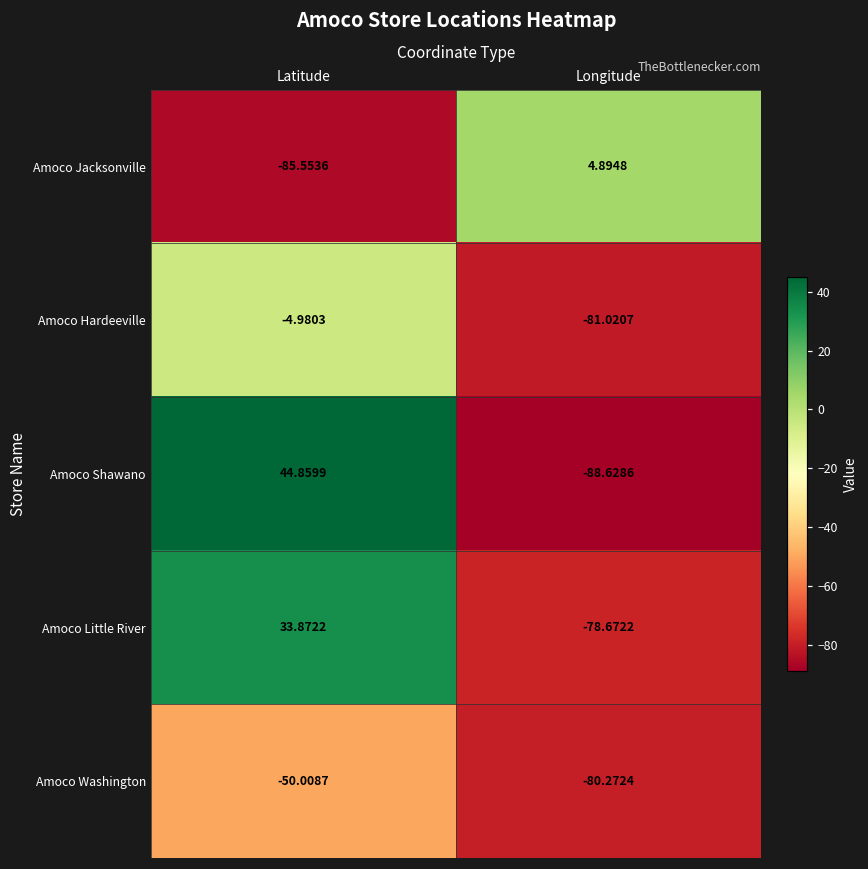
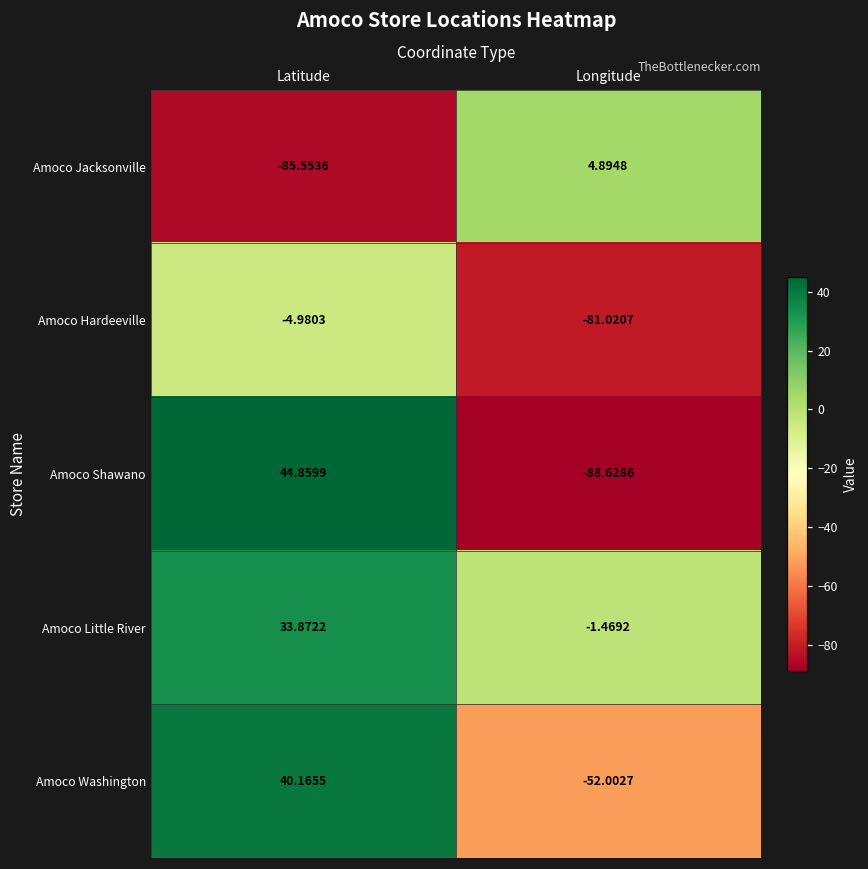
  {
    "Amoco Jacksonville": {
      "Latitude": -85.5536,
      "Longitude": 4.8948
    },
    "Amoco Hardeeville": {
      "Latitude": -4.9803,
      "Longitude": -81.0207
    },
    "Amoco Shawano": {
      "Latitude": 44.8599,
      "Longitude": -88.6286
    },
    "Amoco Little River": {
      "Latitude": 33.8722,
-     "Longitude": -78.6722
+     "Longitude": -1.4692
    },
    "Amoco Washington": {
-     "Latitude": -50.0087,
-     "Longitude": -80.2724
+     "Latitude": 40.1655,
+     "Longitude": -52.0027
    }
  }
